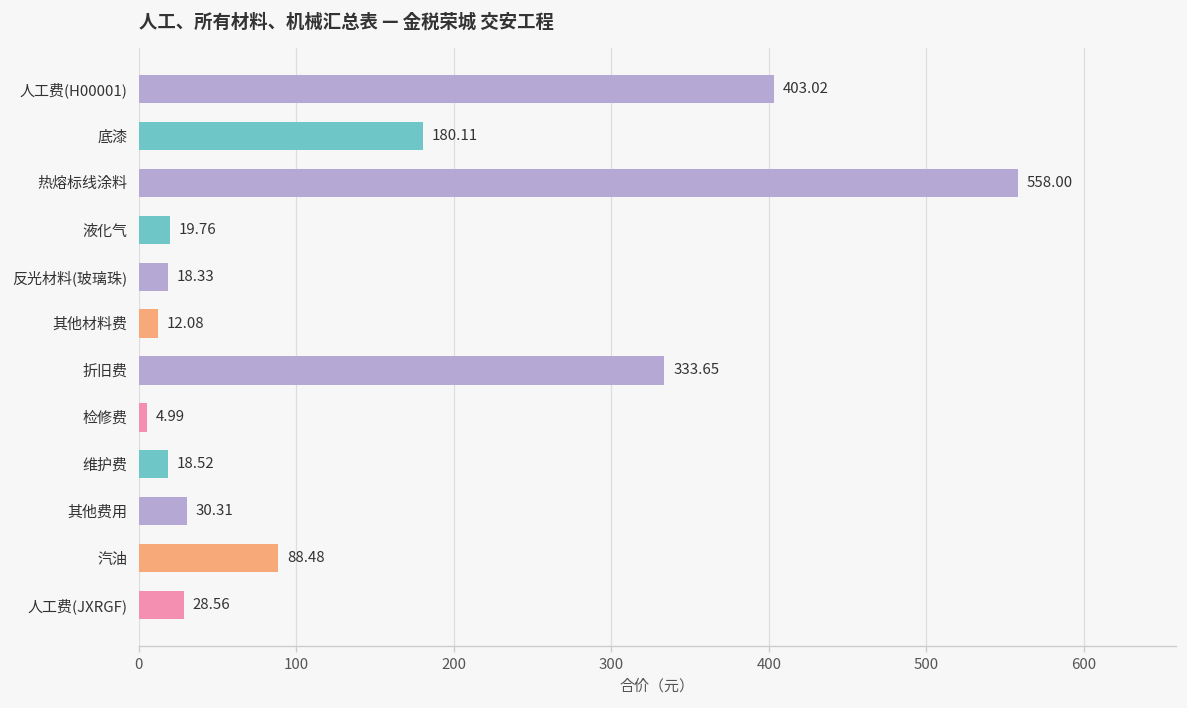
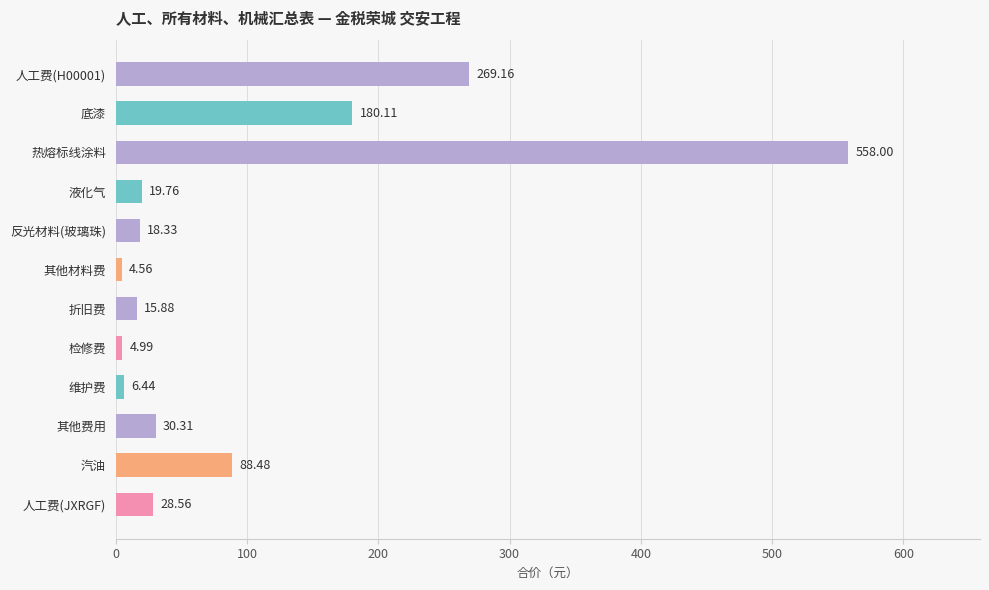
  {
-   "人工费(H00001)": 403.02,
+   "人工费(H00001)": 269.16,
    "底漆": 180.11,
    "热熔标线涂料": 558.00,
    "液化气": 19.76,
    "反光材料(玻璃珠)": 18.33,
-   "其他材料费": 12.08,
-   "折旧费": 333.65,
+   "其他材料费": 4.56,
+   "折旧费": 15.88,
    "检修费": 4.99,
-   "维护费": 18.52,
+   "维护费": 6.44,
    "其他费用": 30.31,
    "汽油": 88.48,
    "人工费(JXRGF)": 28.56
  }
